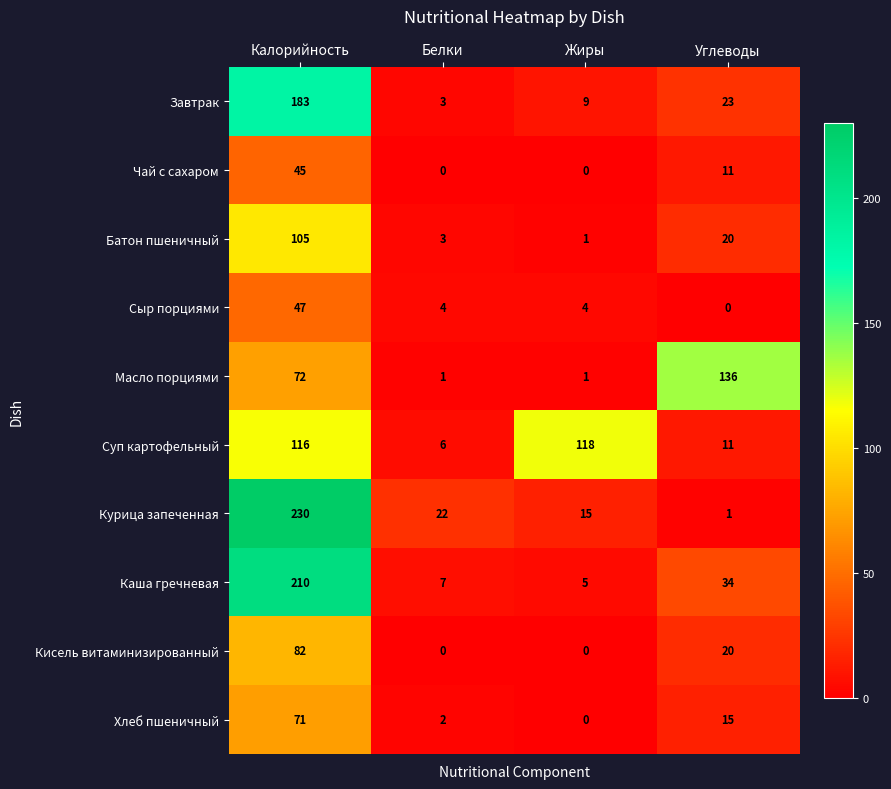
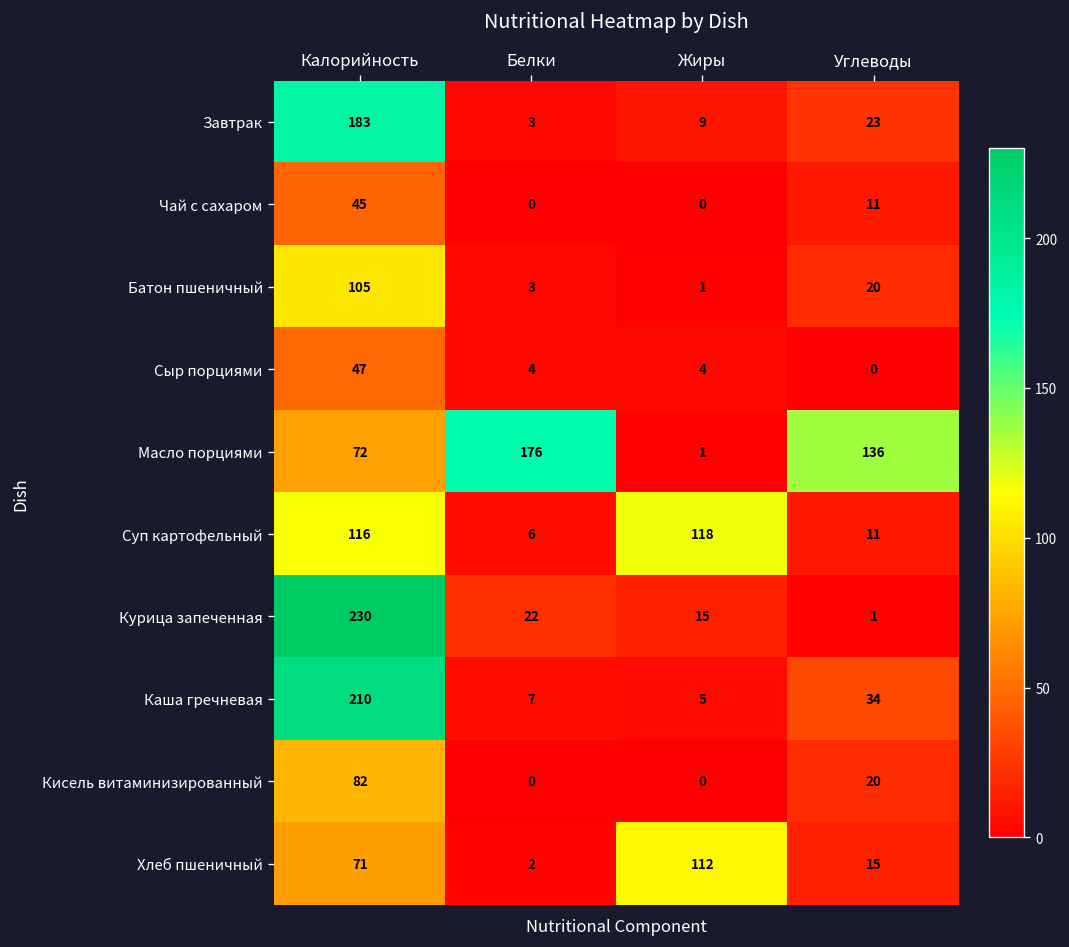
  {
    "Завтрак": {
      "Калорийность": 183,
      "Белки": 3,
      "Жиры": 9,
      "Углеводы": 23
    },
    "Чай с сахаром": {
      "Калорийность": 45,
      "Белки": 0,
      "Жиры": 0,
      "Углеводы": 11
    },
    "Батон пшеничный": {
      "Калорийность": 105,
      "Белки": 3,
      "Жиры": 1,
      "Углеводы": 20
    },
    "Сыр порциями": {
      "Калорийность": 47,
      "Белки": 4,
      "Жиры": 4,
      "Углеводы": 0
    },
    "Масло порциями": {
      "Калорийность": 72,
-     "Белки": 1,
+     "Белки": 176,
      "Жиры": 1,
      "Углеводы": 136
    },
    "Суп картофельный": {
      "Калорийность": 116,
      "Белки": 6,
      "Жиры": 118,
      "Углеводы": 11
    },
    "Курица запеченная": {
      "Калорийность": 230,
      "Белки": 22,
      "Жиры": 15,
      "Углеводы": 1
    },
    "Каша гречневая": {
      "Калорийность": 210,
      "Белки": 7,
      "Жиры": 5,
      "Углеводы": 34
    },
    "Кисель витаминизированный": {
      "Калорийность": 82,
      "Белки": 0,
      "Жиры": 0,
      "Углеводы": 20
    },
    "Хлеб пшеничный": {
      "Калорийность": 71,
      "Белки": 2,
-     "Жиры": 0,
+     "Жиры": 112,
      "Углеводы": 15
    }
  }
